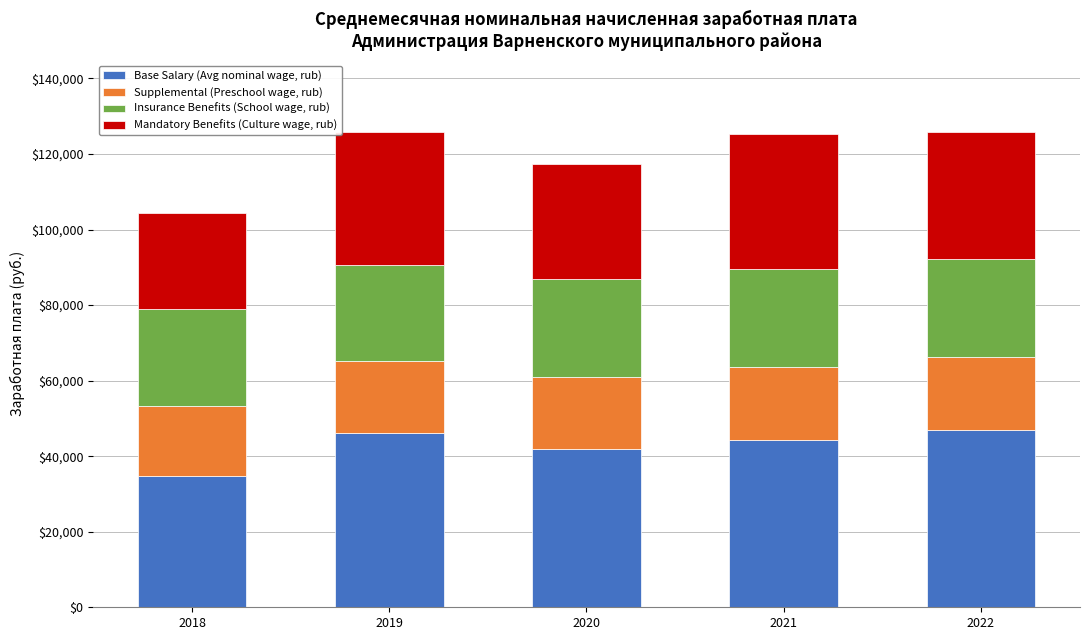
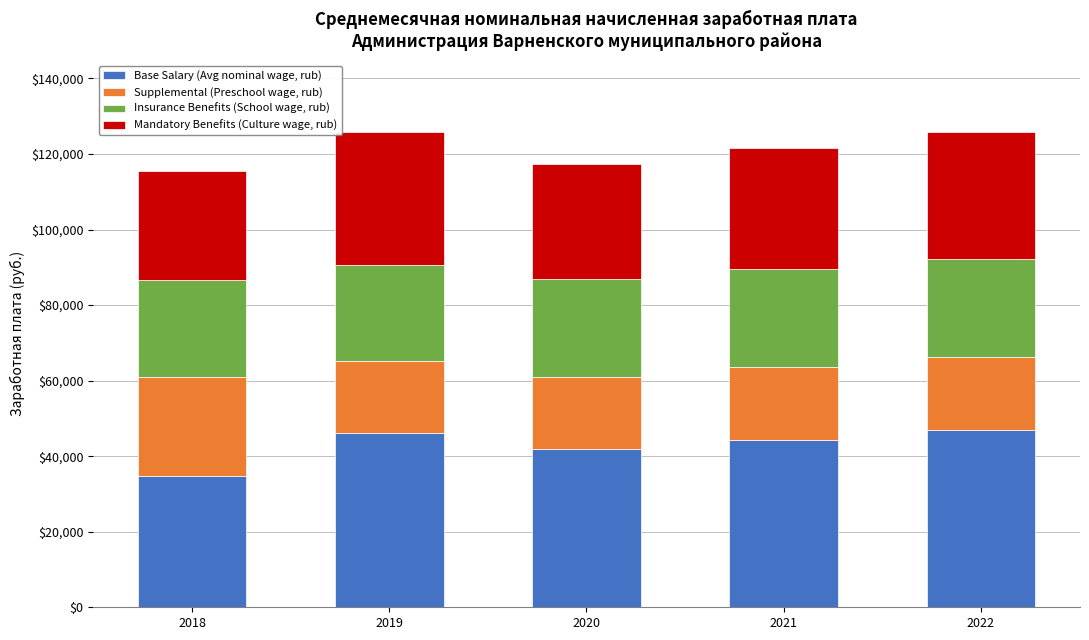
  {
    "Base Salary (Avg nominal wage, rub)": {
      "2018": "$35,000",
      "2019": "$46,000",
      "2020": "$42,000",
      "2021": "$44,000",
      "2022": "$47,000"
    },
    "Supplemental (Preschool wage, rub)": {
-     "2018": "$19,000",
+     "2018": "$26,000",
      "2019": "$19,000",
      "2020": "$19,000",
      "2021": "$19,000",
      "2022": "$19,000"
    },
    "Insurance Benefits (School wage, rub)": {
      "2018": "$26,000",
      "2019": "$25,000",
      "2020": "$26,000",
      "2021": "$26,000",
      "2022": "$26,000"
    },
    "Mandatory Benefits (Culture wage, rub)": {
-     "2018": "$25,000",
+     "2018": "$29,000",
      "2019": "$35,000",
      "2020": "$31,000",
-     "2021": "$36,000",
+     "2021": "$32,000",
      "2022": "$34,000"
    }
  }
